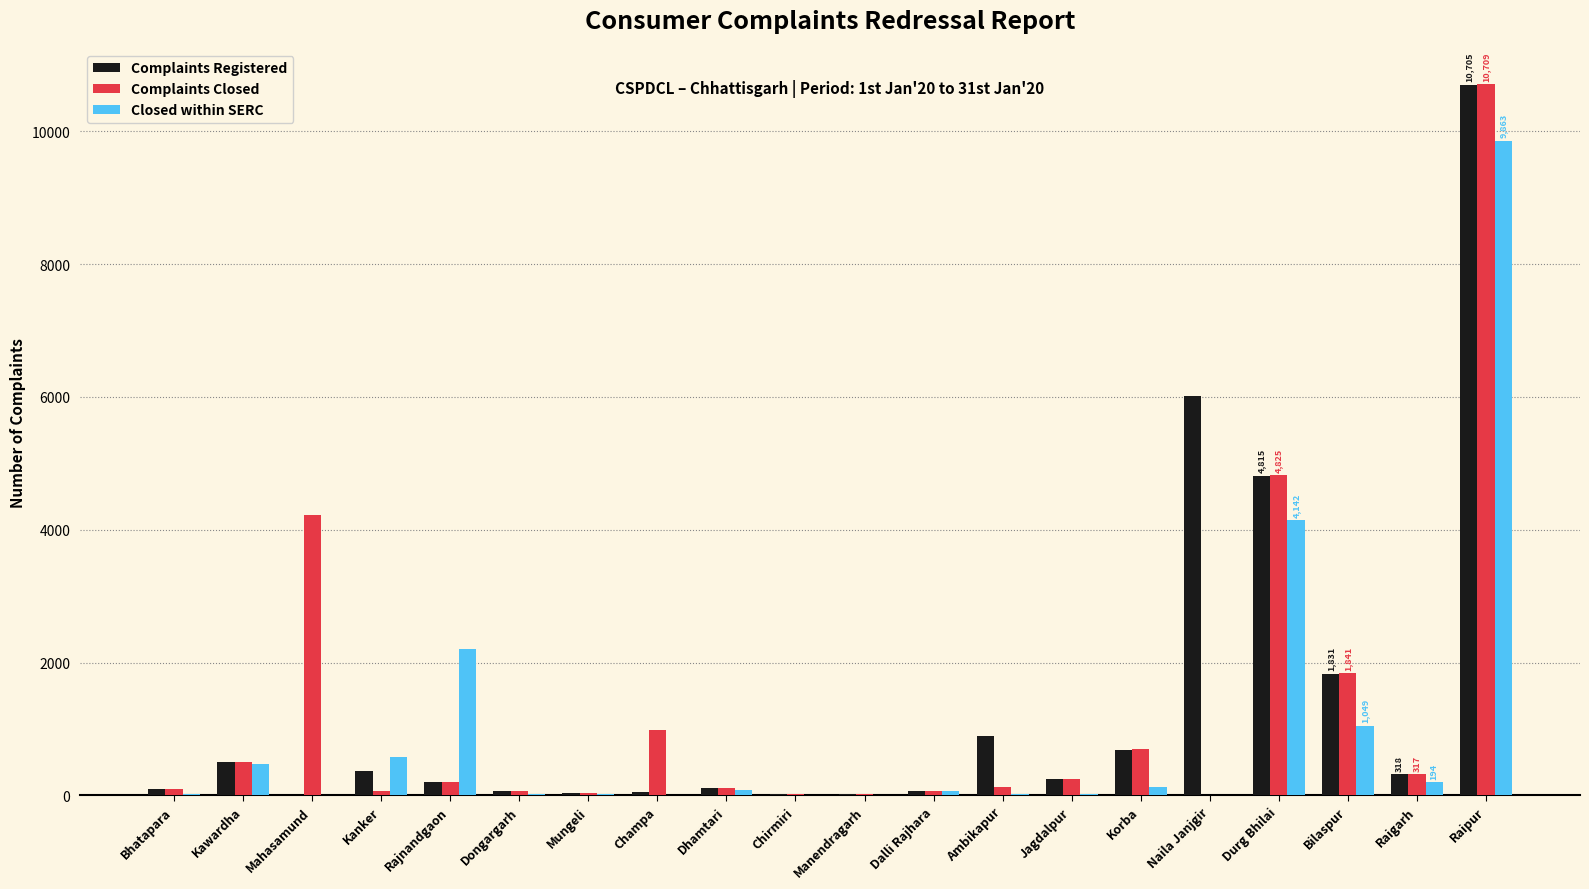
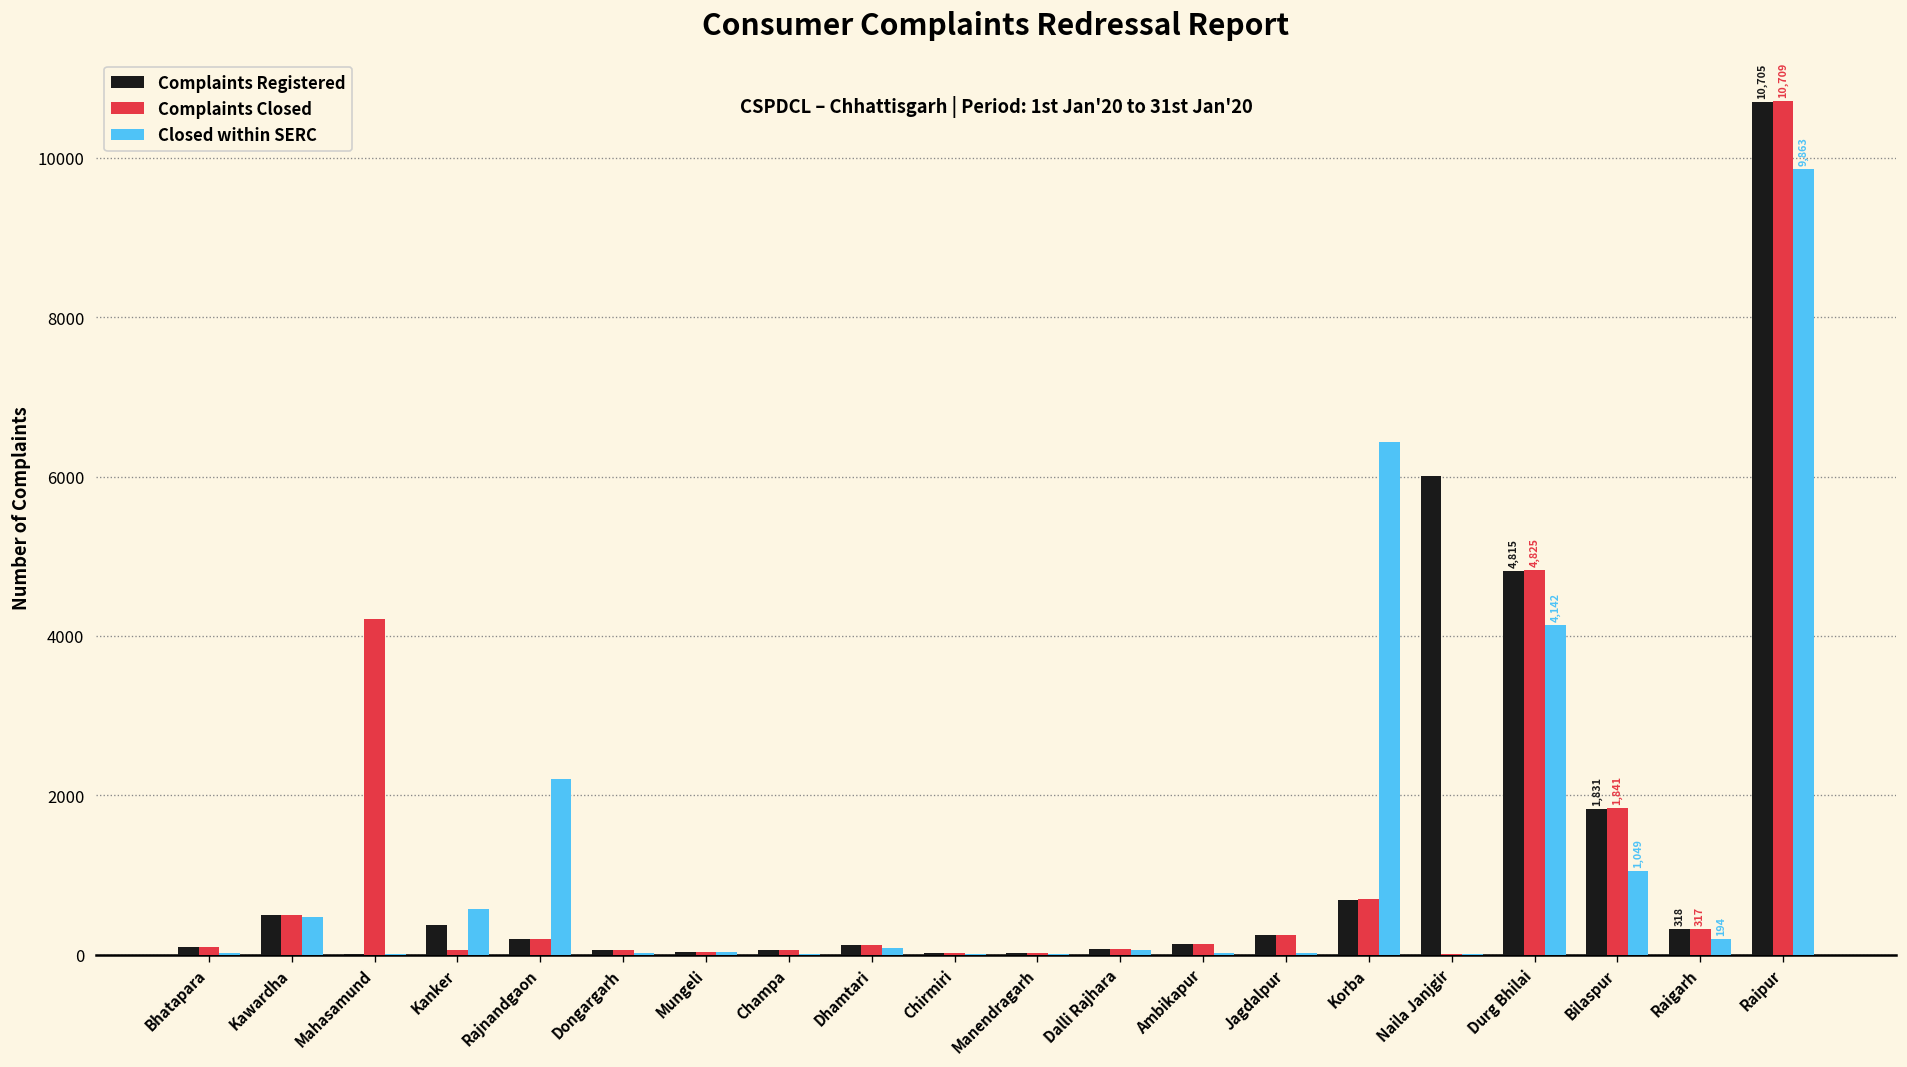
  {
    "Complaints Registered": {
      "Bhatapara": 100,
      "Kawardha": 500,
      "Kanker": 400,
      "Rajnandgaon": 200,
      "Dongargarh": 100,
      "Champa": 100,
      "Dhamtari": 100,
      "Dalli Rajhara": 100,
-     "Ambikapur": 900,
+     "Ambikapur": 100,
      "Jagdalpur": 200,
      "Korba": 700,
      "Naila Janjgir": 6000
    },
    "Complaints Closed": {
      "Bhatapara": 100,
      "Kawardha": 500,
      "Mahasamund": 4200,
      "Kanker": 100,
      "Rajnandgaon": 200,
      "Dongargarh": 100,
-     "Champa": 1000,
+     "Champa": 100,
      "Dhamtari": 100,
      "Dalli Rajhara": 100,
      "Ambikapur": 100,
      "Jagdalpur": 200,
      "Korba": 700
    },
    "Closed within SERC": {
      "Kawardha": 500,
      "Kanker": 600,
      "Rajnandgaon": 2200,
      "Dhamtari": 100,
      "Dalli Rajhara": 100,
-     "Korba": 100
+     "Korba": 6400
    }
  }
